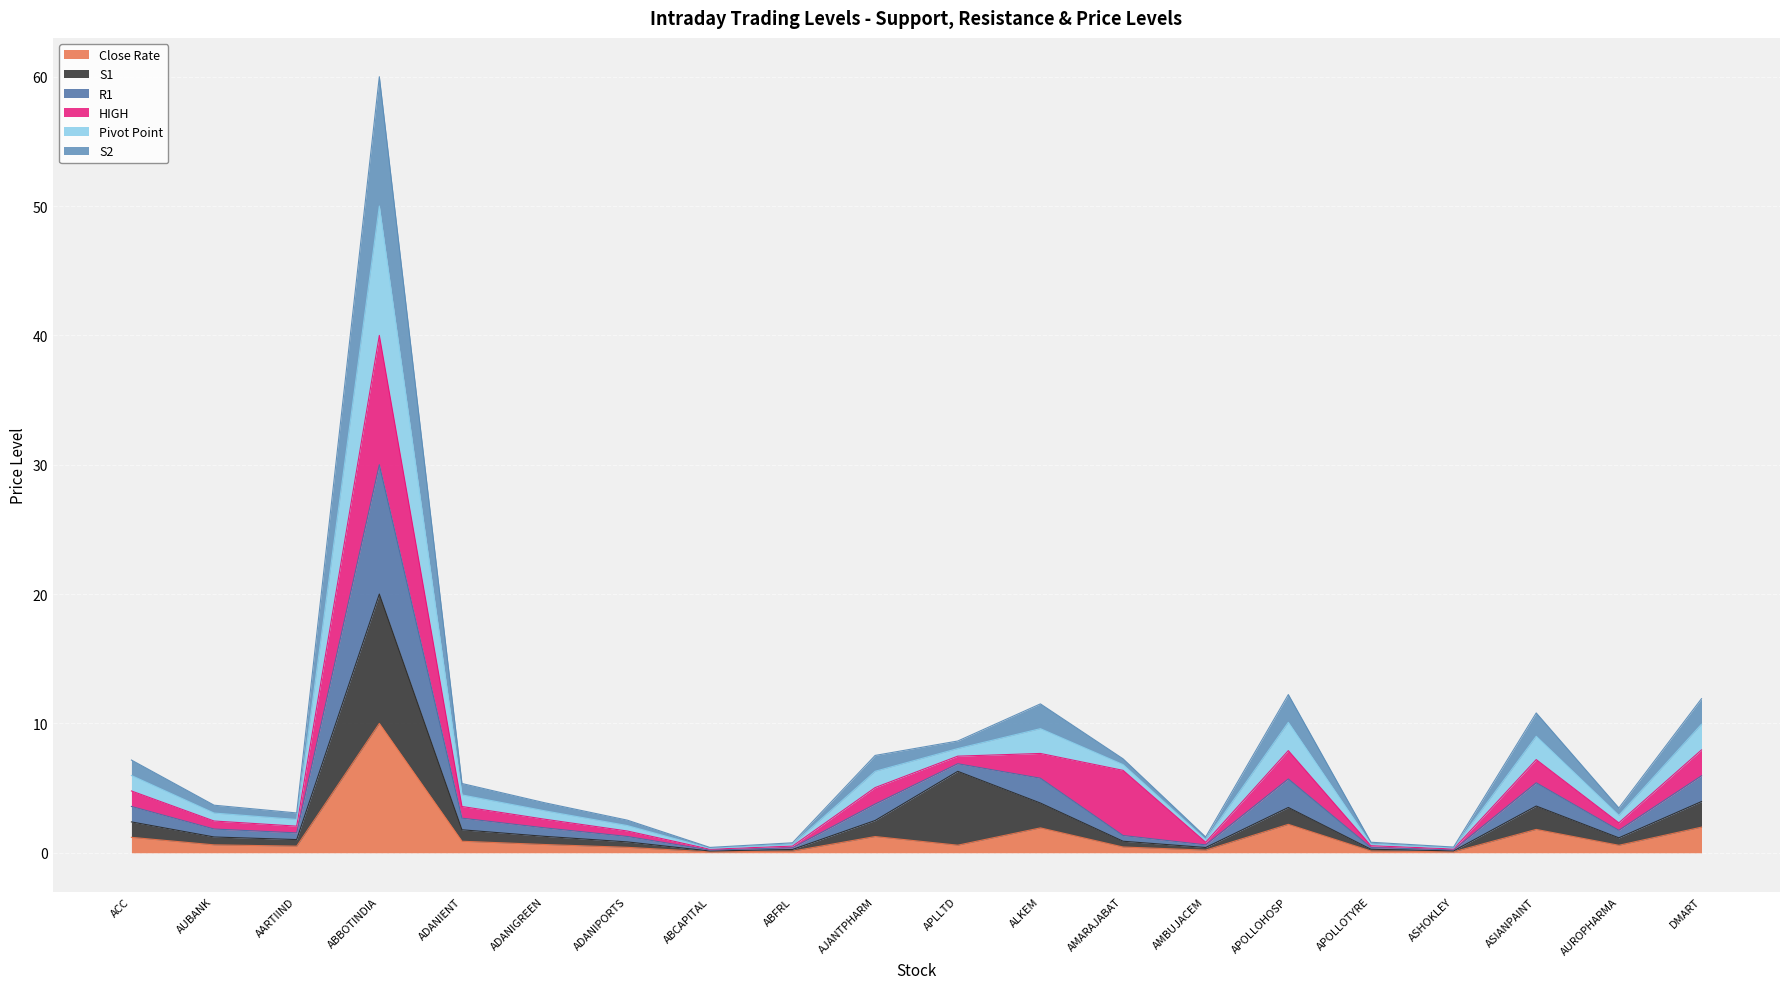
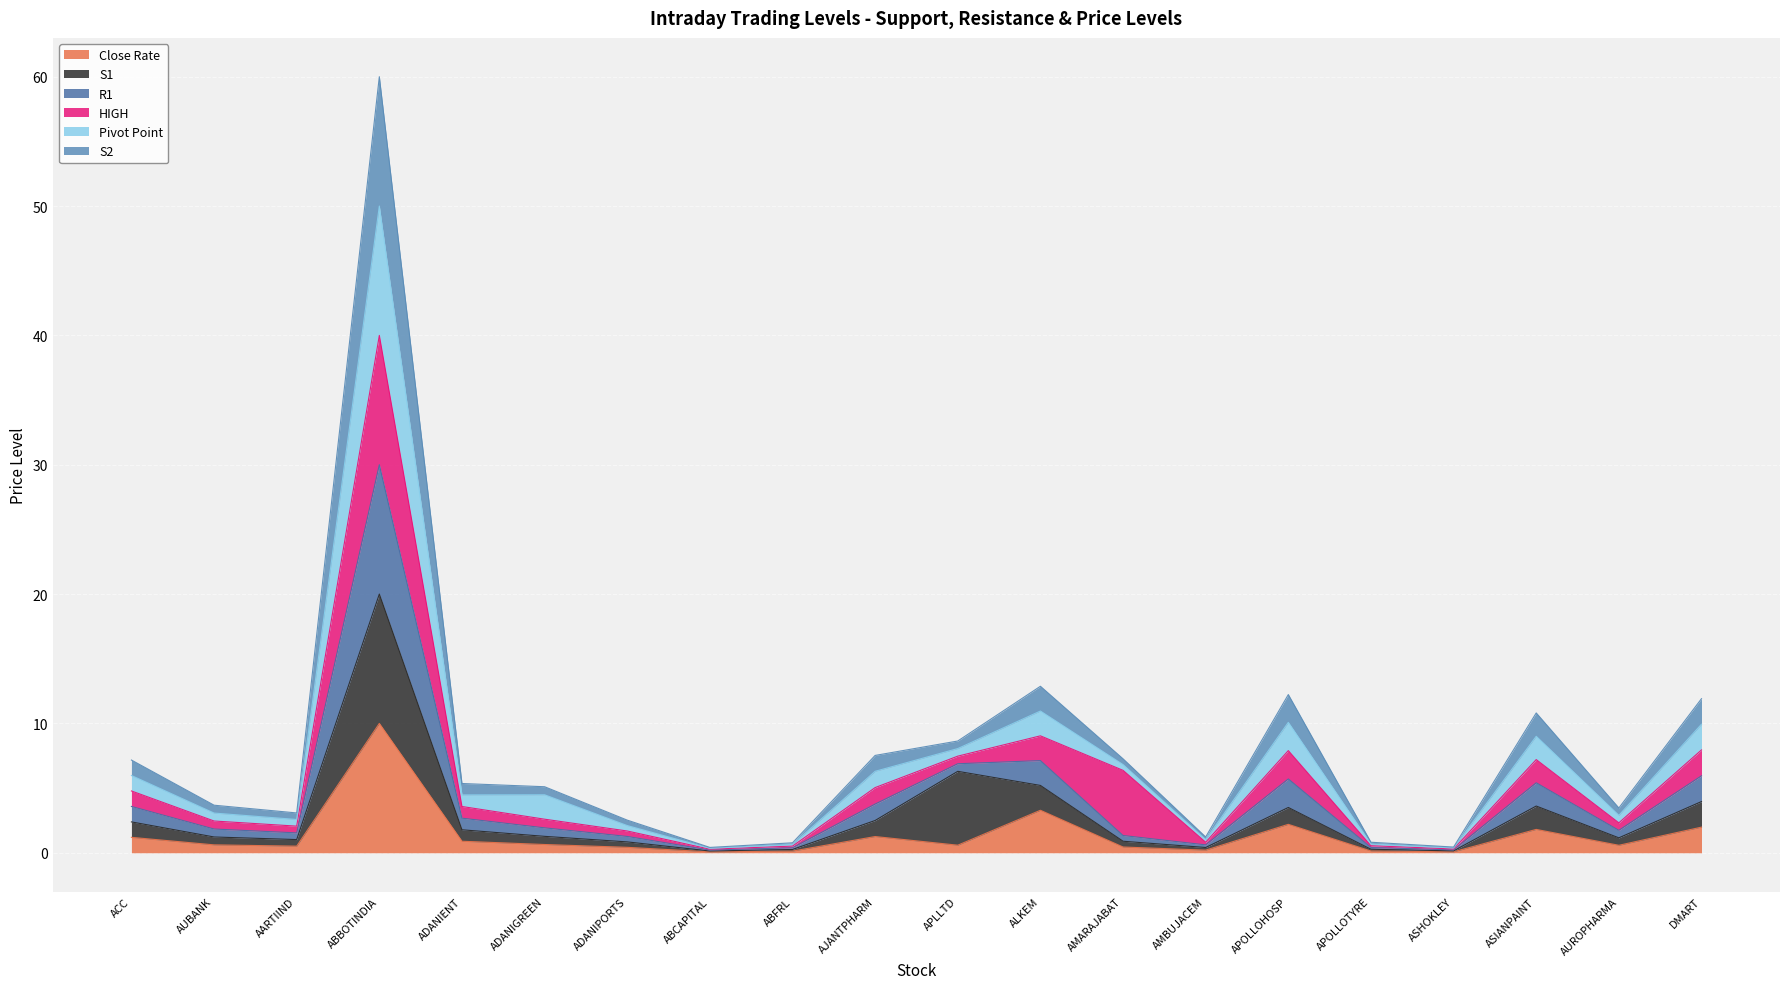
  {
    "Close Rate": {
      "ACC": 1.2,
      "AUBANK": 0.6,
      "AARTIIND": 0.5,
      "ABBOTINDIA": 10.0,
      "ADANIENT": 0.9,
      "ADANIGREEN": 0.6,
      "ADANIPORTS": 0.4,
      "AJANTPHARM": 1.3,
      "APLLTD": 0.6,
-     "ALKEM": 1.9,
+     "ALKEM": 3.3,
      "AMARAJABAT": 0.4,
      "AMBUJACEM": 0.2,
      "APOLLOHOSP": 2.2,
      "ASIANPAINT": 1.8,
      "AUROPHARMA": 0.6,
      "DMART": 2.0
    },
    "S1": {
      "ACC": 1.2,
      "AUBANK": 0.6,
      "AARTIIND": 0.5,
      "ABBOTINDIA": 10.0,
      "ADANIENT": 0.9,
      "ADANIGREEN": 0.6,
      "ADANIPORTS": 0.4,
      "AJANTPHARM": 1.2,
      "APLLTD": 5.7,
      "ALKEM": 1.9,
      "AMARAJABAT": 0.4,
      "AMBUJACEM": 0.2,
      "APOLLOHOSP": 1.3,
      "ASIANPAINT": 1.8,
      "AUROPHARMA": 0.6,
      "DMART": 2.0
    },
    "HIGH": {
      "ACC": 1.2,
      "AUBANK": 0.6,
      "AARTIIND": 0.5,
      "ABBOTINDIA": 10.0,
      "ADANIENT": 0.9,
      "ADANIGREEN": 0.7,
      "ADANIPORTS": 0.4,
      "AJANTPHARM": 1.3,
      "APLLTD": 0.6,
      "ALKEM": 1.9,
      "AMARAJABAT": 5.0,
      "AMBUJACEM": 0.2,
      "APOLLOHOSP": 2.2,
      "ASIANPAINT": 1.8,
      "AUROPHARMA": 0.6,
      "DMART": 2.0
    },
    "Pivot Point": {
      "ACC": 1.2,
      "AUBANK": 0.6,
      "AARTIIND": 0.5,
      "ABBOTINDIA": 10.0,
      "ADANIENT": 0.9,
-     "ADANIGREEN": 0.6,
+     "ADANIGREEN": 1.9,
      "ADANIPORTS": 0.4,
      "AJANTPHARM": 1.3,
      "APLLTD": 0.6,
      "ALKEM": 1.9,
      "AMARAJABAT": 0.4,
      "AMBUJACEM": 0.2,
      "APOLLOHOSP": 2.2,
      "ASIANPAINT": 1.8,
      "AUROPHARMA": 0.6,
      "DMART": 2.0
    }
  }
